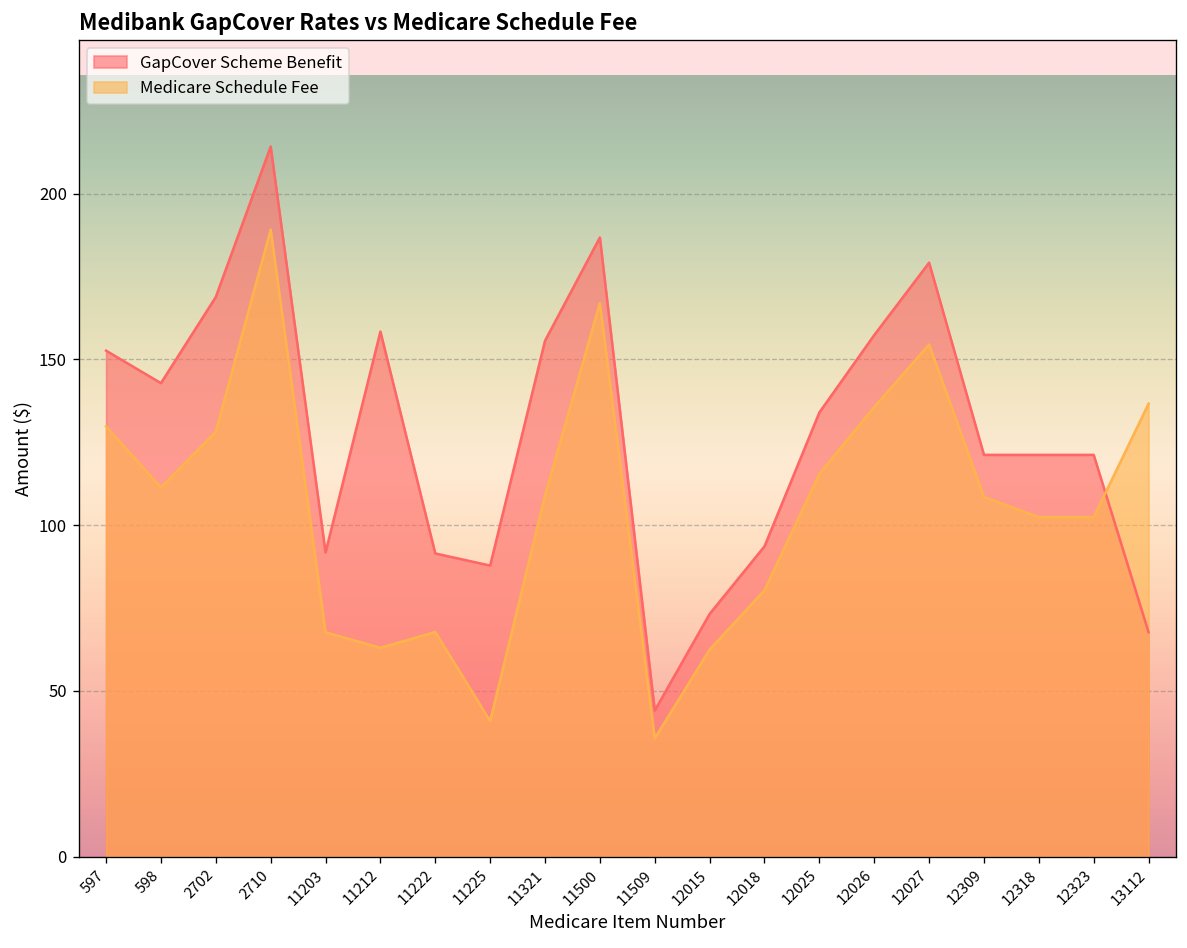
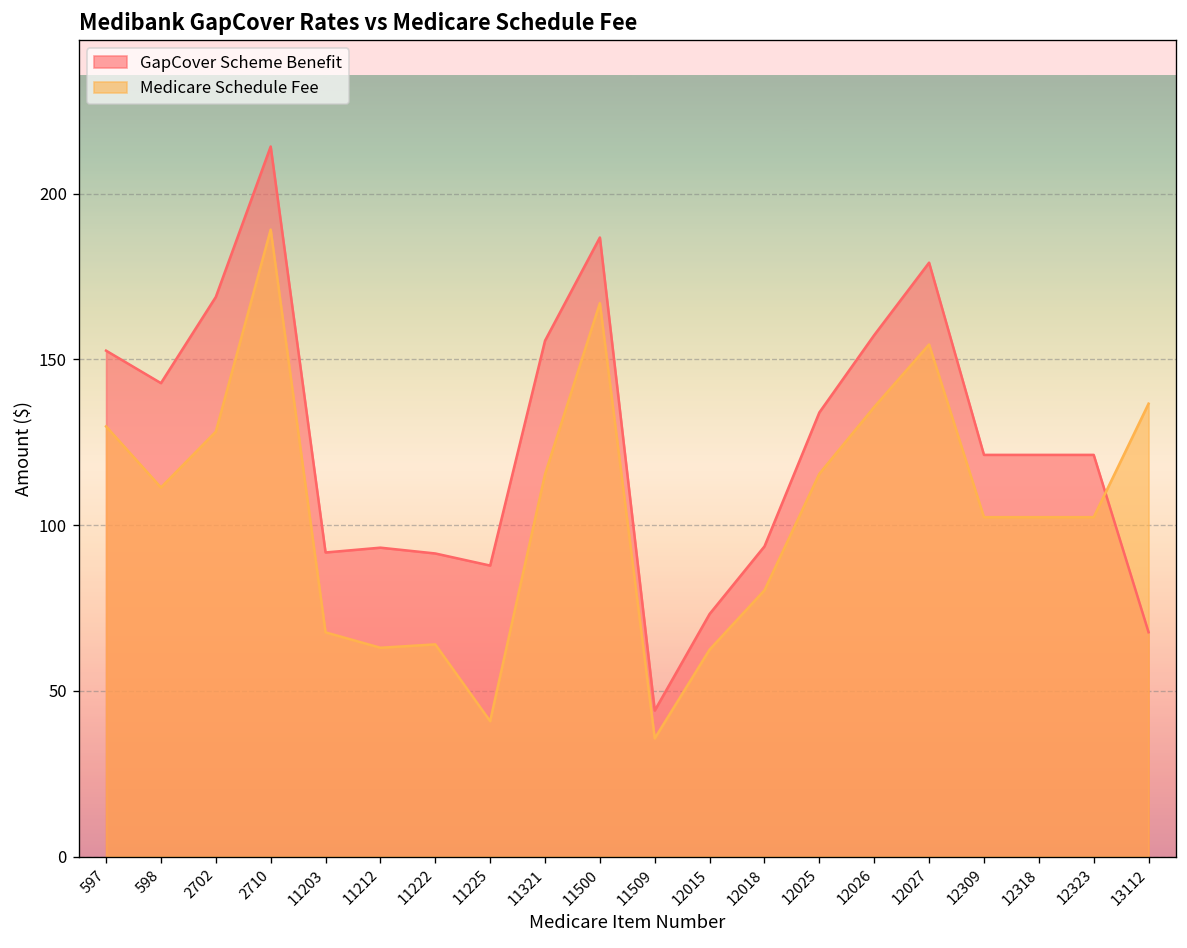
  {
    "GapCover Scheme Benefit": {
      "597": 153,
      "598": 143,
      "2702": 169,
      "2710": 214,
      "11203": 92,
-     "11212": 158,
+     "11212": 93,
      "11222": 91,
      "11225": 88,
      "11321": 156,
      "11500": 187,
      "11509": 44,
      "12015": 73,
      "12018": 94,
      "12025": 134,
      "12026": 157,
      "12027": 179,
      "12309": 121,
      "12318": 121,
      "12323": 121,
      "13112": 68
    },
    "Medicare Schedule Fee": {
      "597": 130,
      "598": 111,
      "2702": 128,
      "2710": 189,
      "11203": 68,
      "11212": 63,
-     "11222": 68,
+     "11222": 64,
      "11225": 41,
-     "11321": 109,
+     "11321": 115,
      "11500": 167,
      "11509": 36,
      "12015": 62,
      "12018": 80,
      "12025": 116,
      "12026": 136,
      "12027": 155,
-     "12309": 109,
+     "12309": 102,
      "12318": 102,
      "12323": 102,
      "13112": 137
    }
  }
